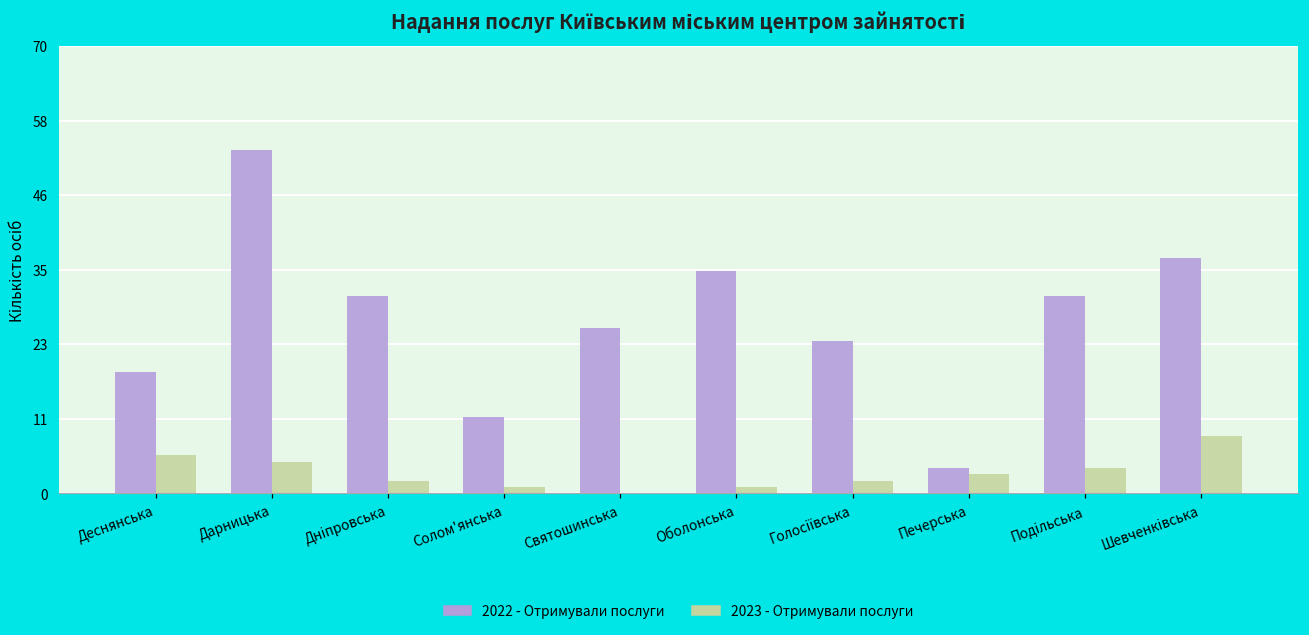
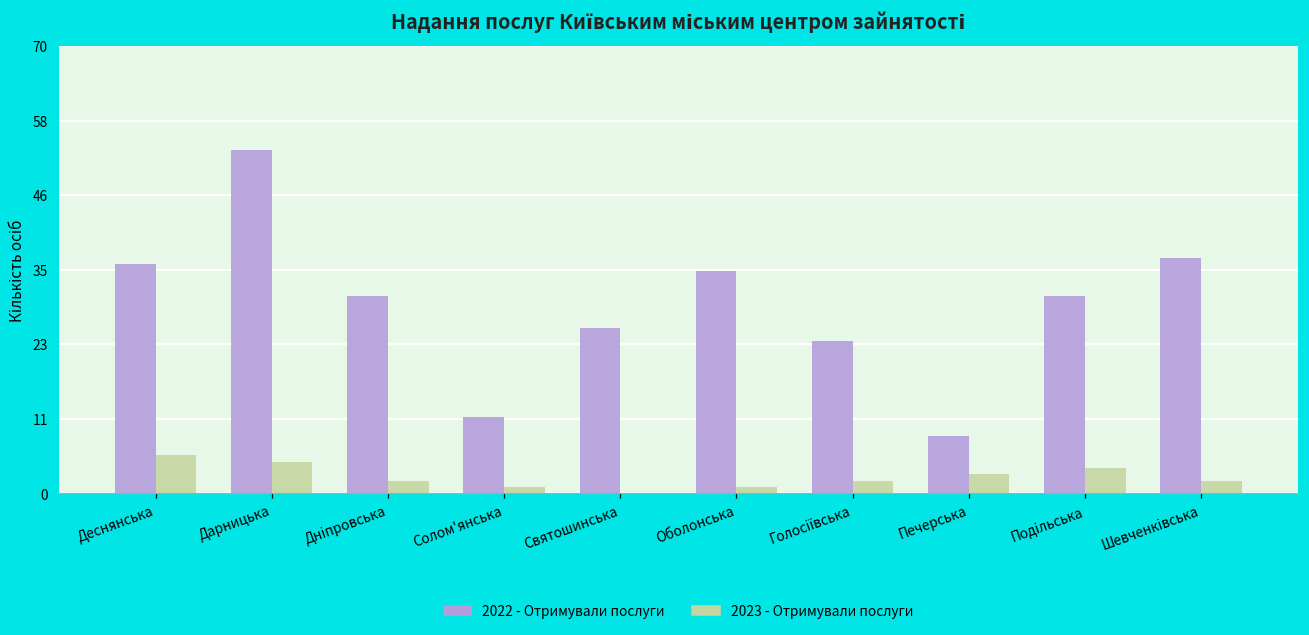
  {
    "2022 - Отримували послуги": {
-     "Деснянська": 19,
+     "Деснянська": 36,
      "Дарницька": 54,
      "Дніпровська": 31,
      "Солом'янська": 12,
      "Святошинська": 26,
      "Оболонська": 35,
      "Голосіївська": 24,
-     "Печерська": 4,
+     "Печерська": 9,
      "Подільська": 31,
      "Шевченківська": 37
    },
    "2023 - Отримували послуги": {
      "Деснянська": 6,
      "Дарницька": 5,
      "Дніпровська": 2,
      "Солом'янська": 1,
      "Святошинська": 0,
      "Оболонська": 1,
      "Голосіївська": 2,
      "Печерська": 3,
      "Подільська": 4,
-     "Шевченківська": 9
+     "Шевченківська": 2
    }
  }
